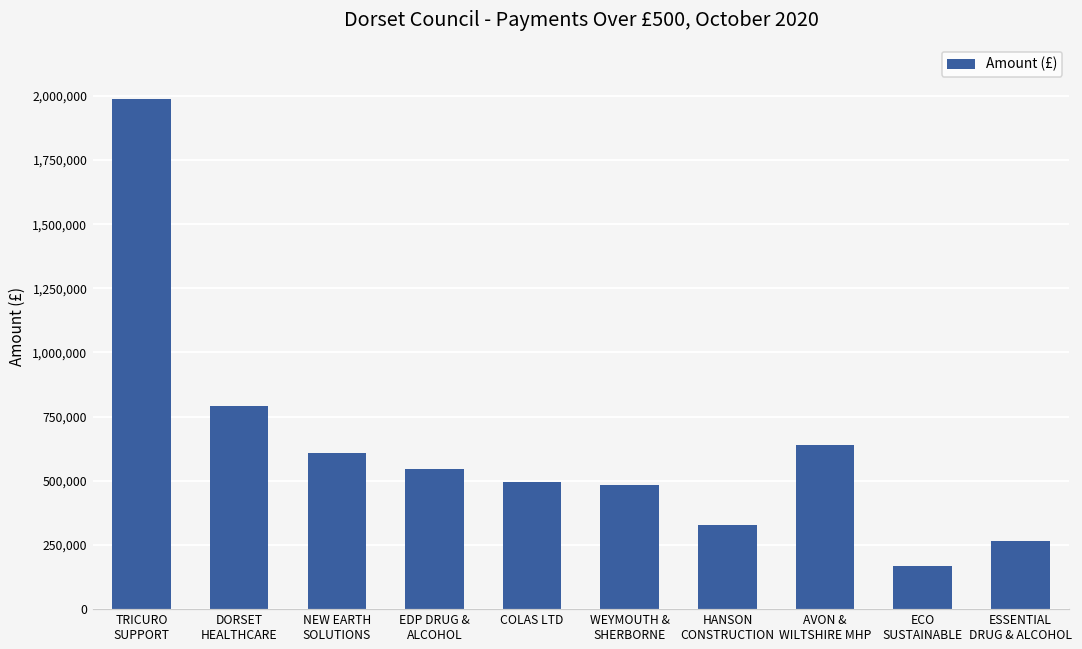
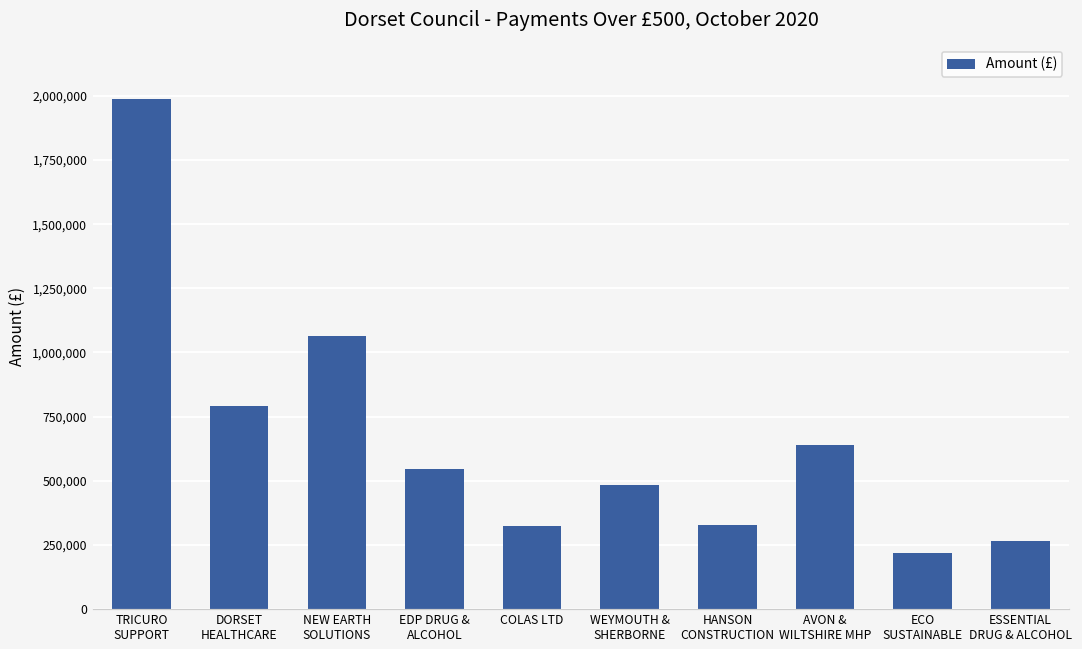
  {
    "TRICURO SUPPORT": "1,990,000",
    "DORSET HEALTHCARE": "790,000",
-   "NEW EARTH SOLUTIONS": "610,000",
+   "NEW EARTH SOLUTIONS": "1,070,000",
    "EDP DRUG & ALCOHOL": "550,000",
-   "COLAS LTD": "490,000",
+   "COLAS LTD": "320,000",
    "WEYMOUTH & SHERBORNE": "480,000",
    "HANSON CONSTRUCTION": "330,000",
    "AVON & WILTSHIRE MHP": "640,000",
-   "ECO SUSTAINABLE": "170,000",
+   "ECO SUSTAINABLE": "220,000",
    "ESSENTIAL DRUG & ALCOHOL": "260,000"
  }
